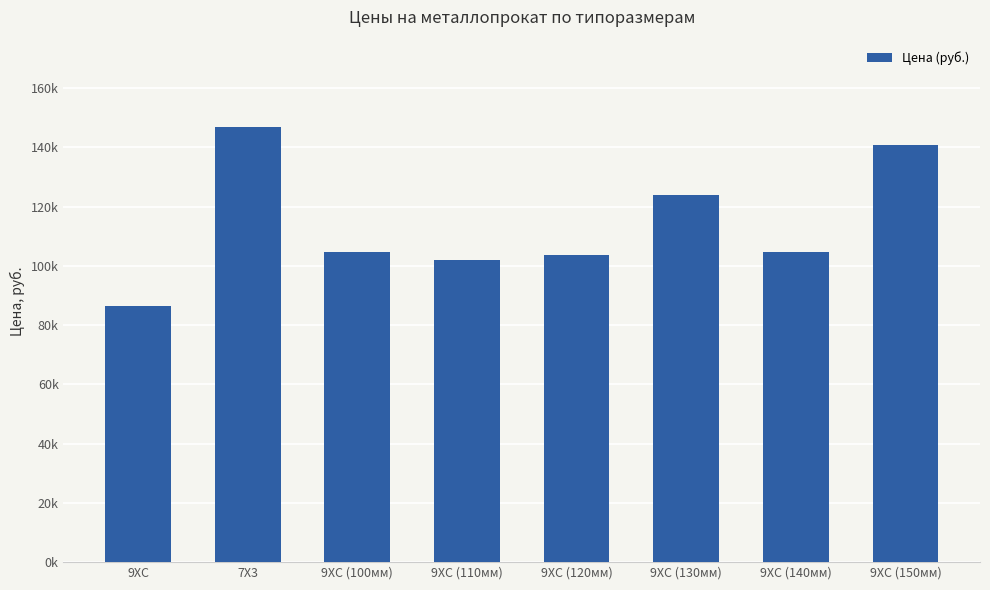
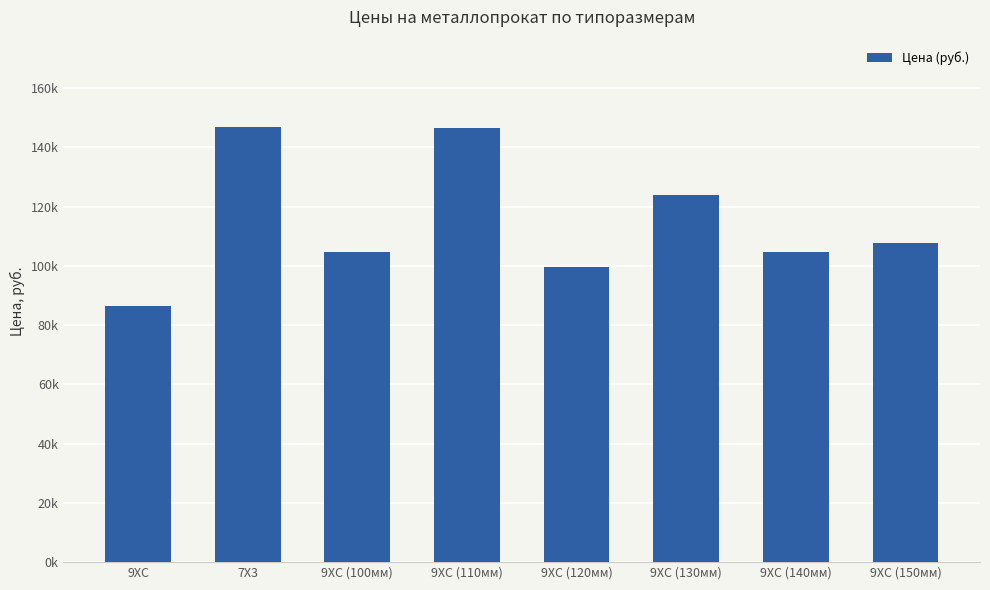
  {
    "9ХС": 86000,
    "7Х3": 147000,
    "9ХС (100мм)": 105000,
-   "9ХС (110мм)": 102000,
-   "9ХС (120мм)": 104000,
+   "9ХС (110мм)": 147000,
+   "9ХС (120мм)": 100000,
    "9ХС (130мм)": 124000,
    "9ХС (140мм)": 105000,
-   "9ХС (150мм)": 141000
+   "9ХС (150мм)": 108000
  }
